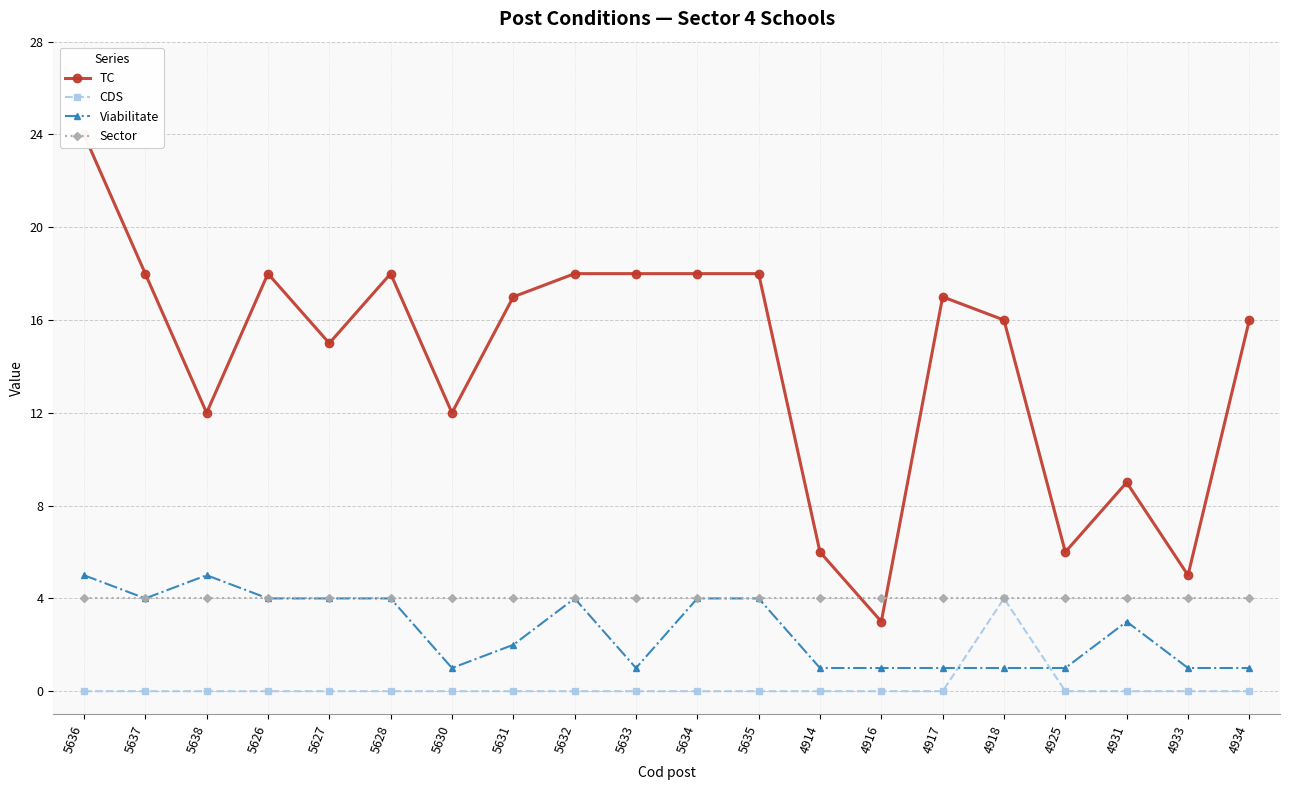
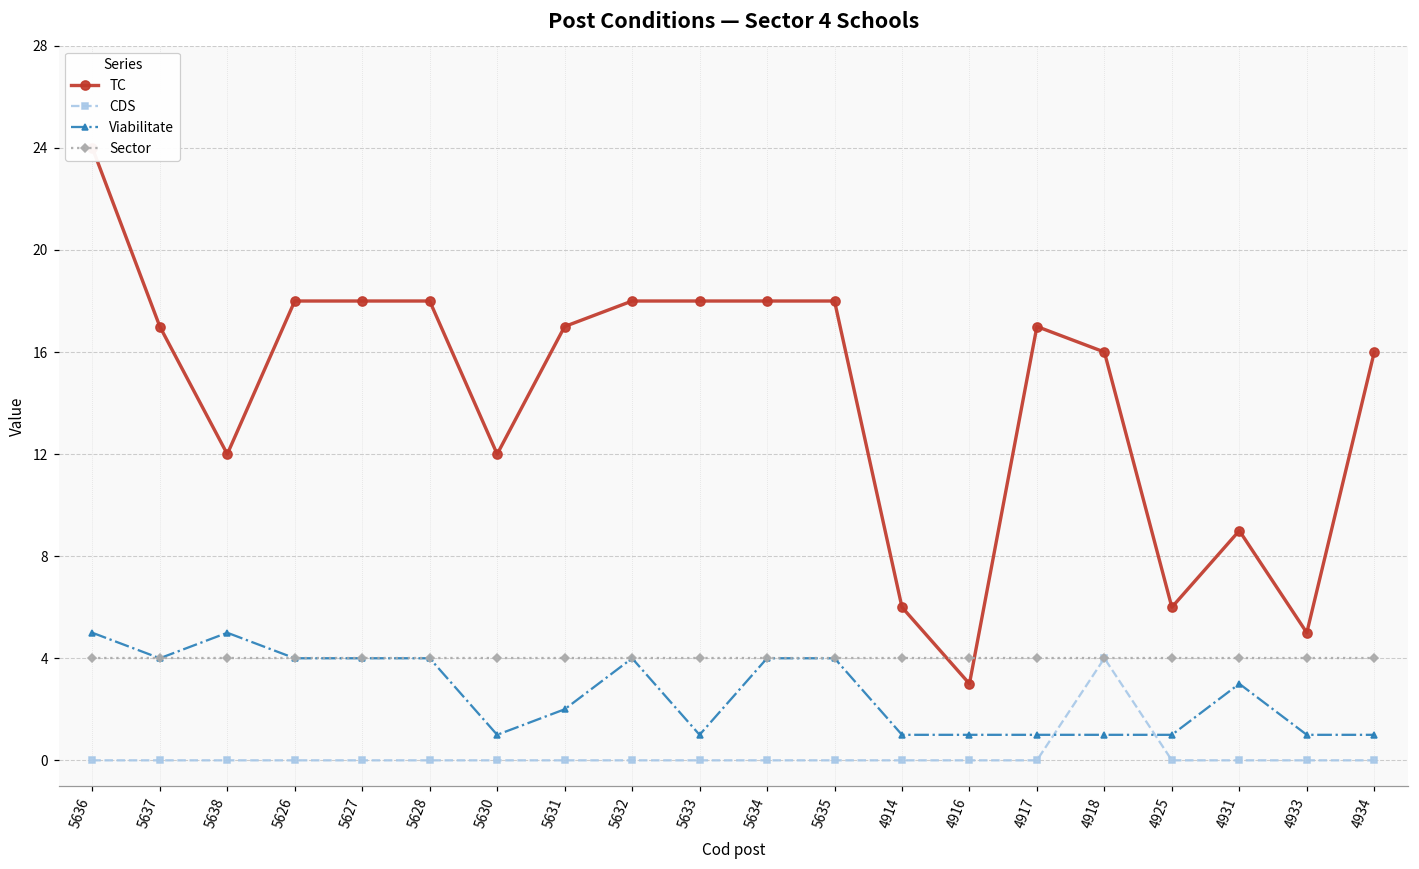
  {
    "TC": {
-     "5637": 18,
+     "5637": 17,
      "5638": 12,
      "5626": 18,
-     "5627": 15,
+     "5627": 18,
      "5628": 18,
      "5630": 12,
      "5631": 17,
      "5632": 18,
      "5633": 18,
      "5634": 18,
      "5635": 18,
      "4914": 6,
      "4916": 3,
      "4917": 17,
      "4918": 16,
      "4925": 6,
      "4931": 9,
      "4933": 5,
      "4934": 16
    },
    "CDS": {
      "5636": 0,
      "5637": 0,
      "5638": 0,
      "5626": 0,
      "5627": 0,
      "5628": 0,
      "5630": 0,
      "5631": 0,
      "5632": 0,
      "5633": 0,
      "5634": 0,
      "5635": 0,
      "4914": 0,
      "4916": 0,
      "4917": 0,
      "4925": 0,
      "4931": 0,
      "4933": 0,
      "4934": 0
    },
    "Viabilitate": {
      "5636": 5,
      "5638": 5,
      "5630": 1,
      "5631": 2,
      "5633": 1,
      "4914": 1,
      "4916": 1,
      "4917": 1,
      "4918": 1,
      "4925": 1,
      "4931": 3,
      "4933": 1,
      "4934": 1
    },
    "Sector": {
      "5636": 4,
      "5638": 4,
      "5630": 4,
      "5631": 4,
      "5633": 4,
      "4914": 4,
      "4916": 4,
      "4917": 4,
      "4925": 4,
      "4931": 4,
      "4933": 4,
      "4934": 4
    }
  }
